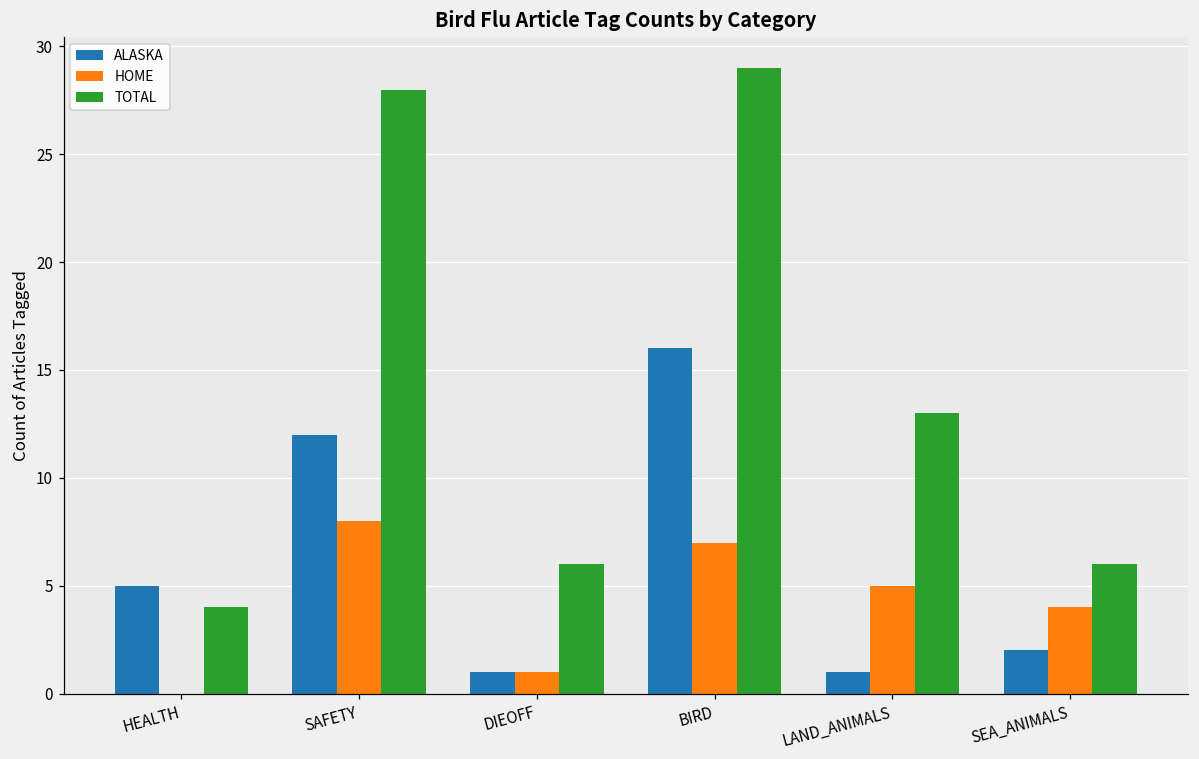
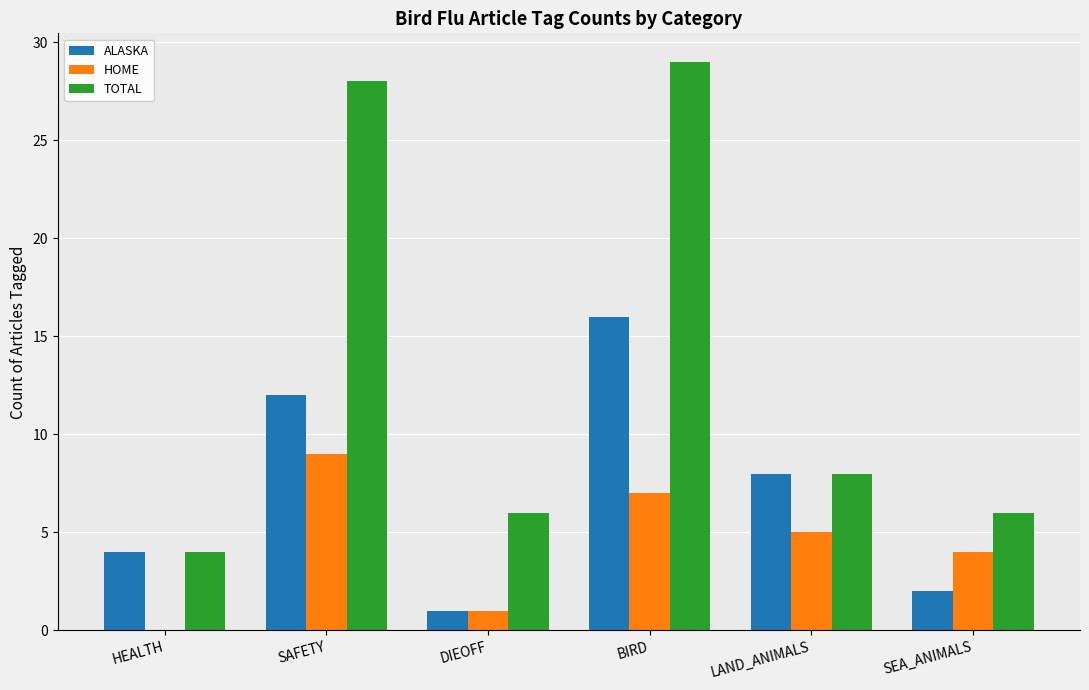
  {
    "ALASKA": {
-     "HEALTH": 5,
+     "HEALTH": 4,
      "SAFETY": 12,
      "DIEOFF": 1,
      "BIRD": 16,
-     "LAND_ANIMALS": 1,
+     "LAND_ANIMALS": 8,
      "SEA_ANIMALS": 2
    },
    "HOME": {
      "HEALTH": 0,
-     "SAFETY": 8,
+     "SAFETY": 9,
      "DIEOFF": 1,
      "BIRD": 7,
      "LAND_ANIMALS": 5,
      "SEA_ANIMALS": 4
    },
    "TOTAL": {
      "HEALTH": 4,
      "SAFETY": 28,
      "DIEOFF": 6,
      "BIRD": 29,
-     "LAND_ANIMALS": 13,
+     "LAND_ANIMALS": 8,
      "SEA_ANIMALS": 6
    }
  }
